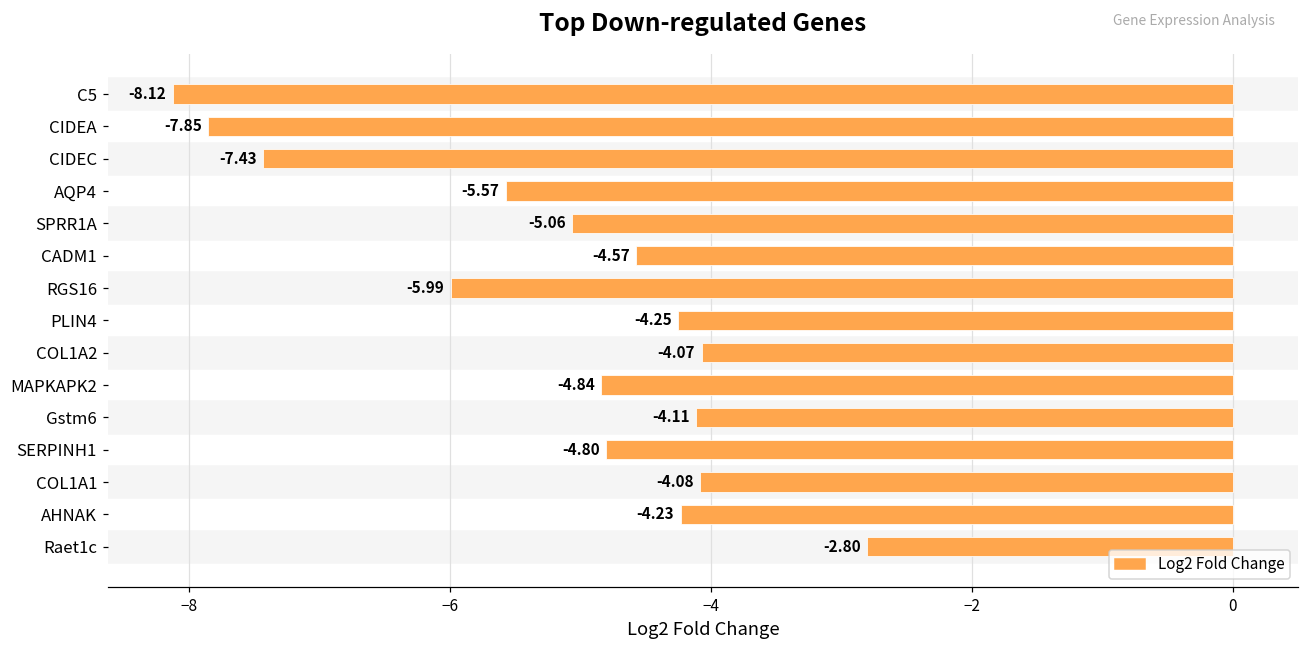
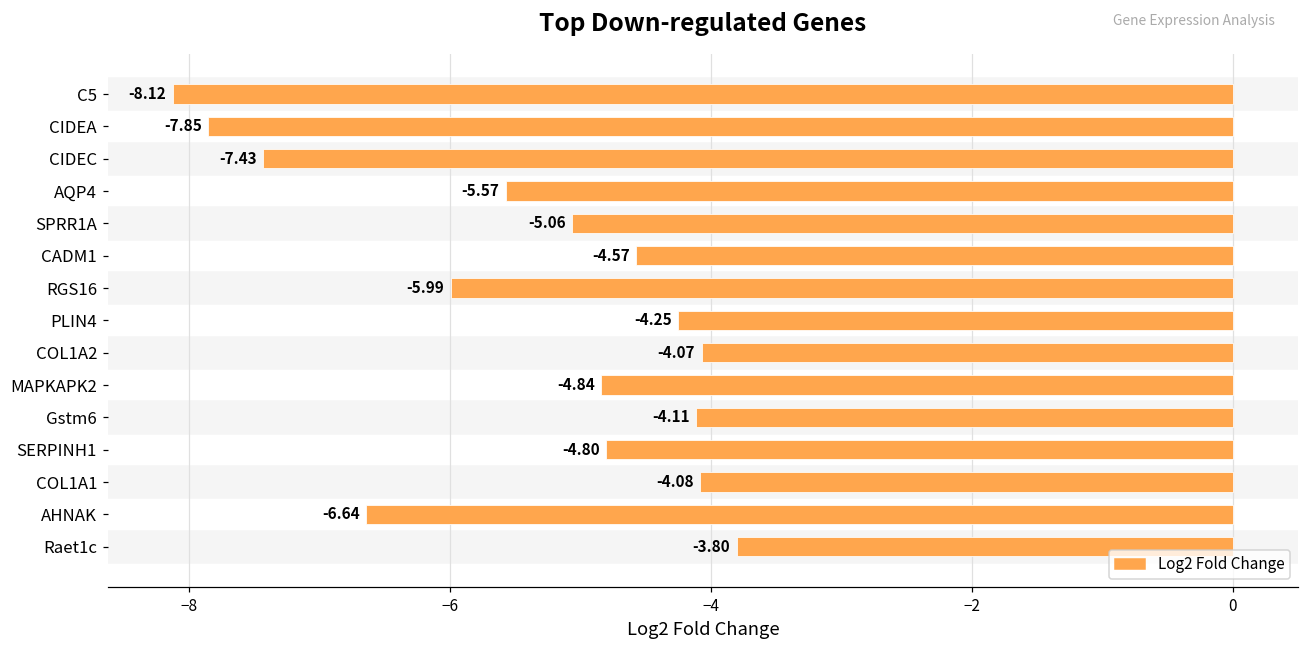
  {
    "C5": -8.12,
    "CIDEA": -7.85,
    "CIDEC": -7.43,
    "AQP4": -5.57,
    "SPRR1A": -5.06,
    "CADM1": -4.57,
    "RGS16": -5.99,
    "PLIN4": -4.25,
    "COL1A2": -4.07,
    "MAPKAPK2": -4.84,
    "Gstm6": -4.11,
    "SERPINH1": -4.80,
    "COL1A1": -4.08,
-   "AHNAK": -4.23,
-   "Raet1c": -2.80
+   "AHNAK": -6.64,
+   "Raet1c": -3.80
  }
